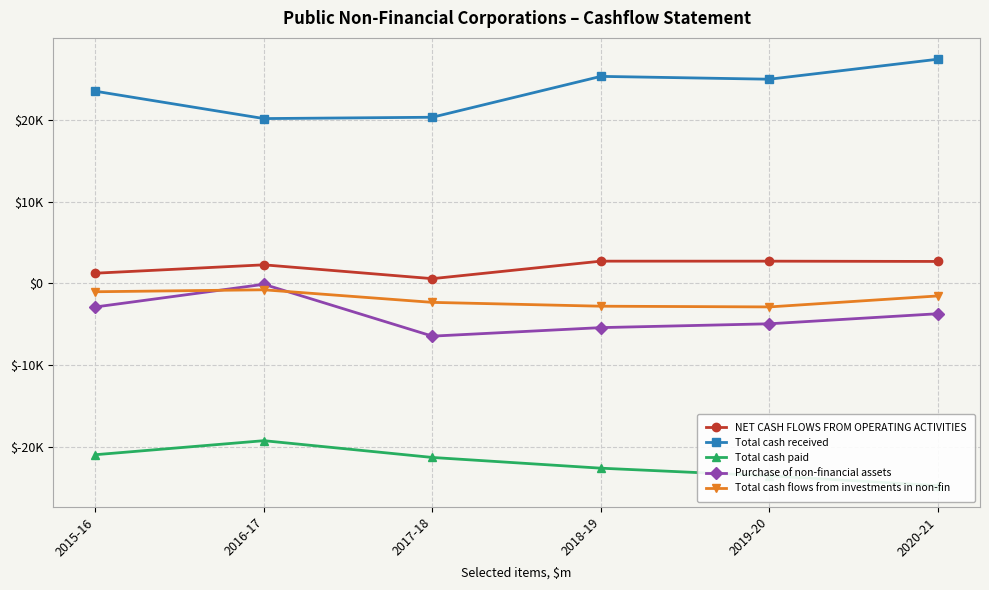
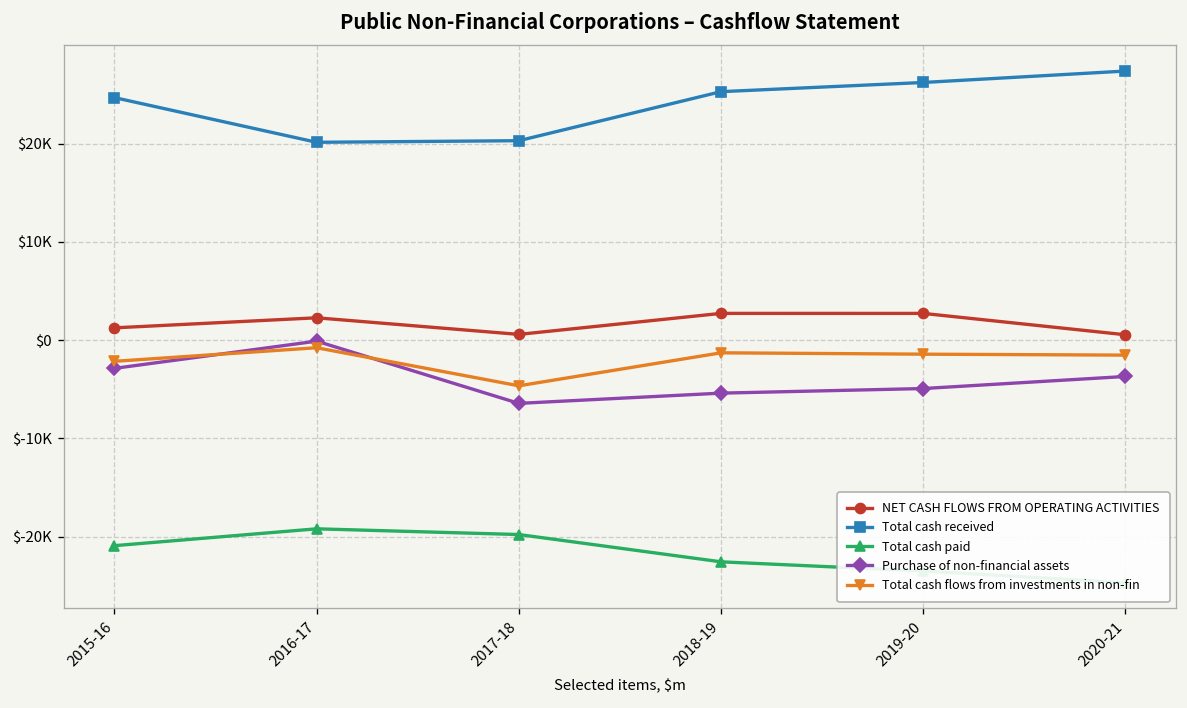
  {
    "NET CASH FLOWS FROM OPERATING ACTIVITIES": {
      "2015-16": "$1000",
      "2016-17": "$2000",
      "2017-18": "$1000",
      "2018-19": "$3000",
      "2019-20": "$3000",
-     "2020-21": "$3000"
+     "2020-21": "$1000"
    },
    "Total cash received": {
-     "2015-16": "$23000",
+     "2015-16": "$25000",
      "2016-17": "$20000",
      "2017-18": "$20000",
      "2018-19": "$25000",
-     "2019-20": "$25000",
+     "2019-20": "$26000",
      "2020-21": "$27000"
    },
    "Total cash paid": {
      "2015-16": "$-21000",
      "2016-17": "$-19000",
-     "2017-18": "$-21000",
+     "2017-18": "$-20000",
      "2018-19": "$-23000"
    },
    "Purchase of non-financial assets": {
      "2015-16": "$-3000",
      "2016-17": "$0",
      "2017-18": "$-6000",
      "2018-19": "$-5000",
      "2019-20": "$-5000",
      "2020-21": "$-4000"
    },
    "Total cash flows from investments in non-fin": {
-     "2015-16": "$-1000",
+     "2015-16": "$-2000",
      "2016-17": "$-1000",
-     "2017-18": "$-2000",
-     "2018-19": "$-3000",
-     "2019-20": "$-3000",
+     "2017-18": "$-5000",
+     "2018-19": "$-1000",
+     "2019-20": "$-1000",
      "2020-21": "$-2000"
    }
  }
